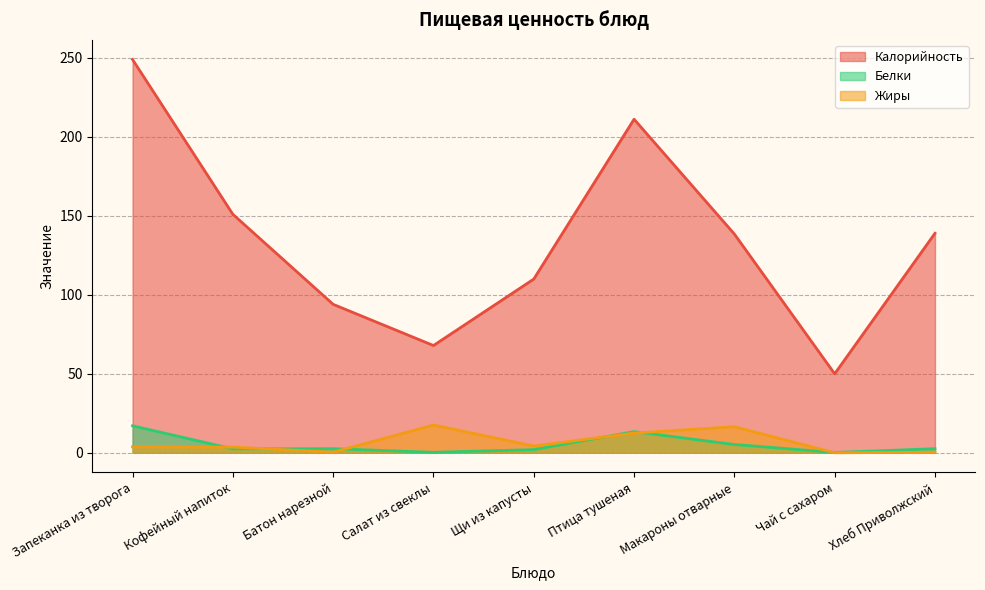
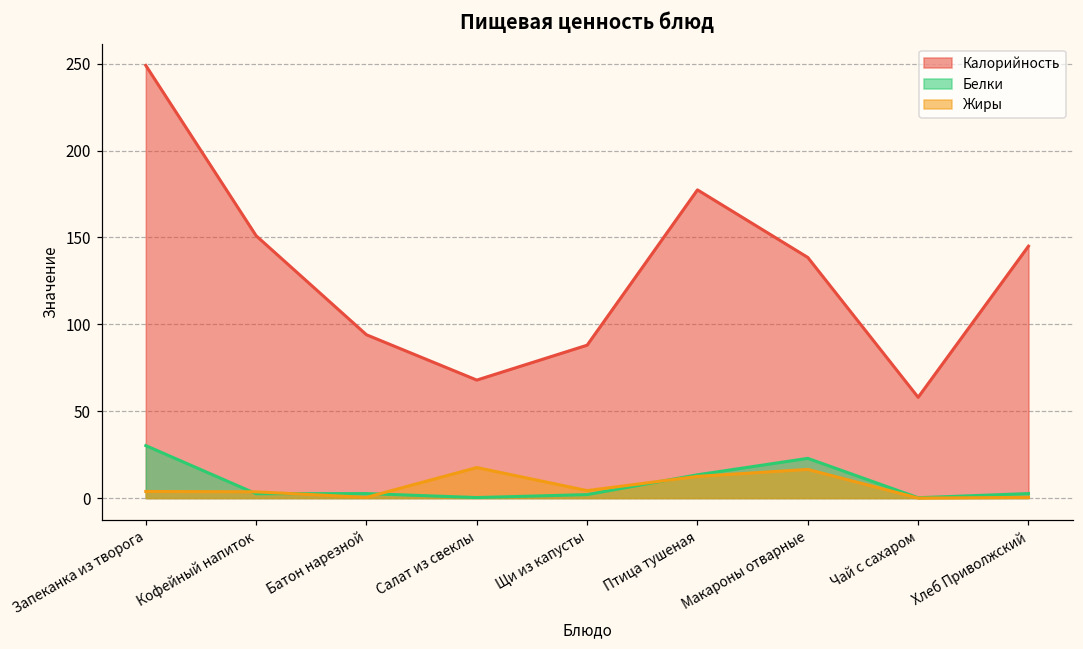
  {
    "Калорийность": {
      "Запеканка из творога": 249,
      "Кофейный напиток": 151,
      "Батон нарезной": 94,
      "Салат из свеклы": 68,
-     "Щи из капусты": 110,
-     "Птица тушеная": 211,
+     "Щи из капусты": 88,
+     "Птица тушеная": 177,
      "Макароны отварные": 139,
-     "Чай с сахаром": 50,
-     "Хлеб Приволжский": 139
+     "Чай с сахаром": 58,
+     "Хлеб Приволжский": 145
    },
    "Белки": {
-     "Запеканка из творога": 17,
+     "Запеканка из творога": 30,
      "Батон нарезной": 3,
      "Салат из свеклы": 0,
      "Щи из капусты": 2,
-     "Макароны отварные": 5,
+     "Макароны отварные": 23,
      "Хлеб Приволжский": 3
    },
    "Жиры": {
      "Запеканка из творога": 4,
      "Батон нарезной": 0,
      "Салат из свеклы": 18,
      "Щи из капусты": 4,
      "Макароны отварные": 17,
      "Хлеб Приволжский": 0
    }
  }
